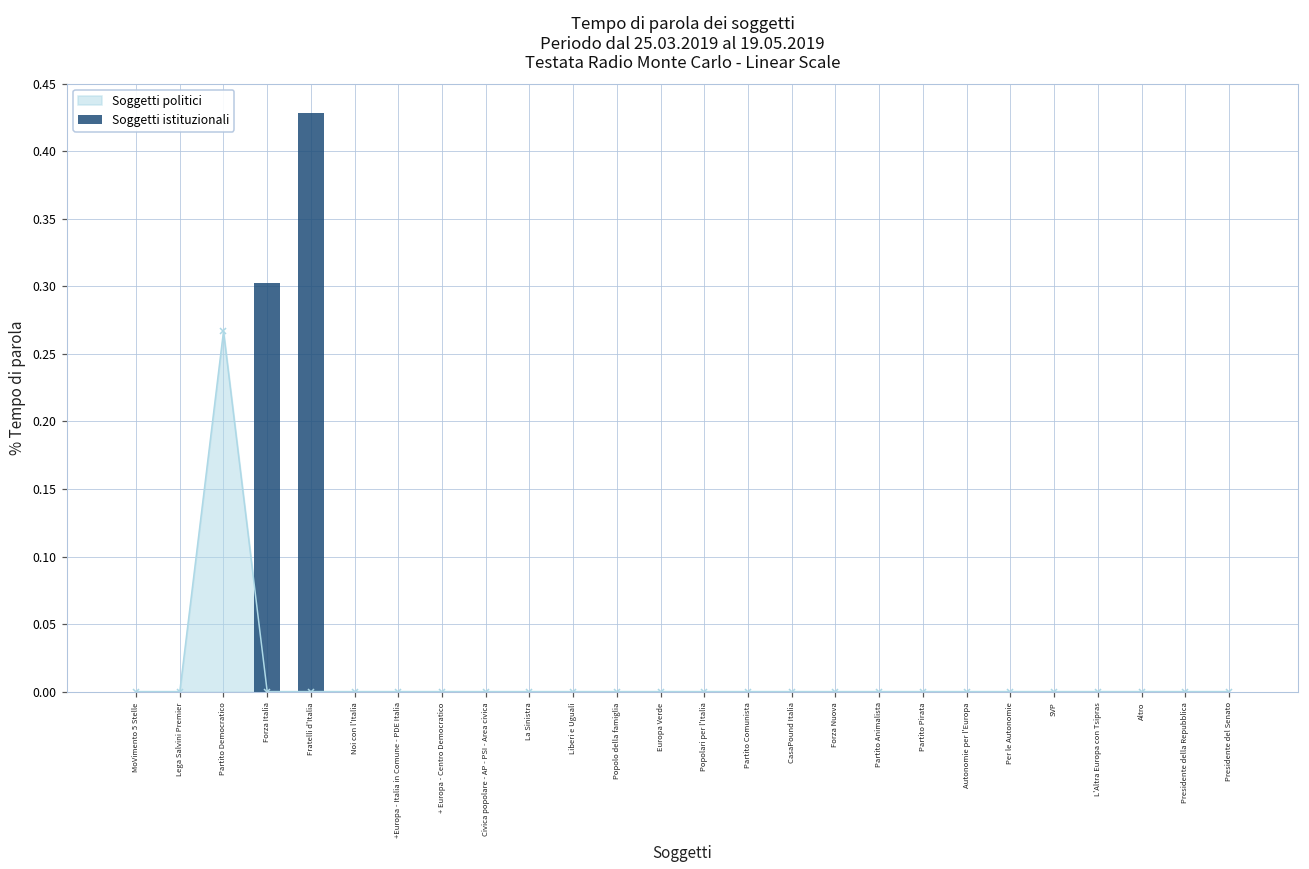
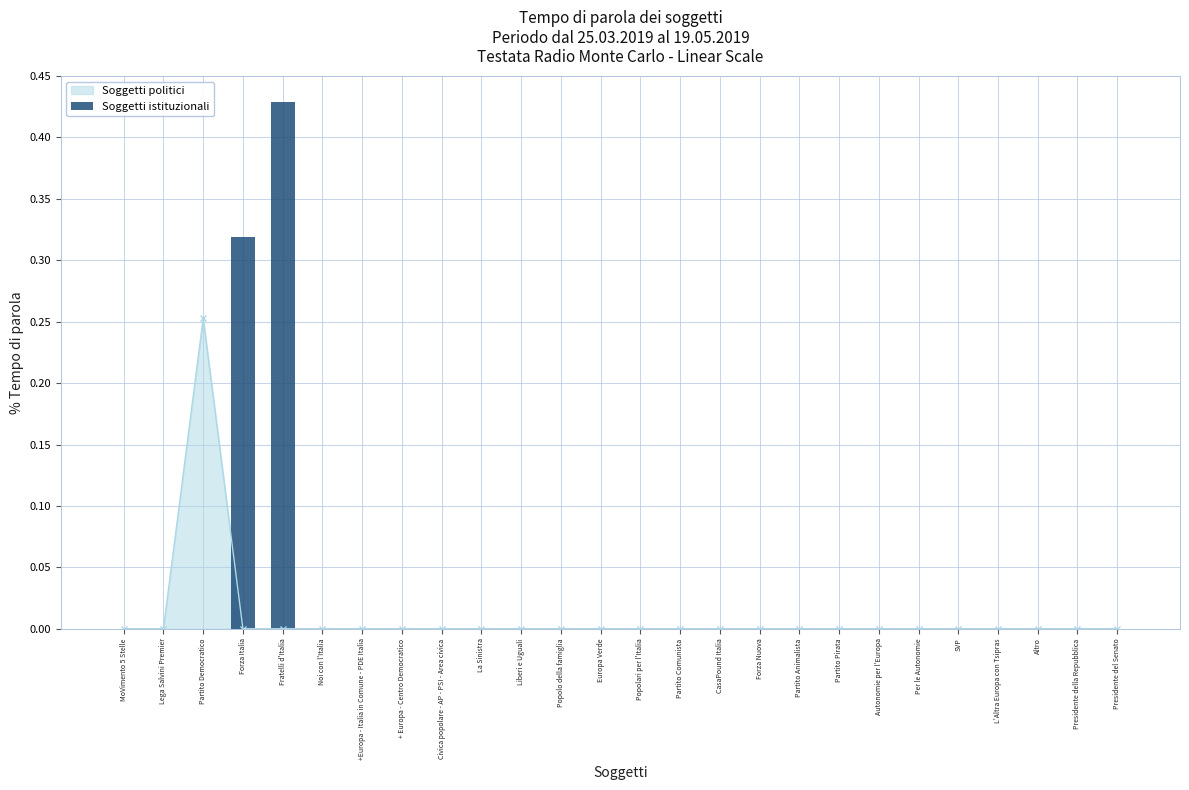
  {
    "Soggetti politici": {
      "MoVimento 5 Stelle": 0.000,
      "Lega Salvini Premier": 0.000,
-     "Partito Democratico": 0.267,
+     "Partito Democratico": 0.253,
      "Forza Italia": 0.000,
      "Fratelli d'Italia": 0.000,
      "Noi con l'Italia": 0.000,
      "+Europa - Italia in Comune - PDE Italia": 0.000,
      "+ Europa - Centro Democratico": 0.000,
      "Civica popolare - AP - PSI - Area civica": 0.000,
      "La Sinistra": 0.000,
      "Liberi e Uguali": 0.000,
      "Popolo della famiglia": 0.000,
      "Europa Verde": 0.000,
      "Popolari per l'Italia": 0.000,
      "Partito Comunista": 0.000,
      "CasaPound Italia": 0.000,
      "Forza Nuova": 0.000,
      "Partito Animalista": 0.000,
      "Partito Pirata": 0.000,
      "Autonomie per l'Europa": 0.000,
      "Per le Autonomie": 0.000,
      "SVP": 0.000,
      "L'Altra Europa con Tsipras": 0.000,
      "Altro": 0.000,
      "Presidente della Repubblica": 0.000,
      "Presidente del Senato": 0.000
    },
    "Soggetti istituzionali": {
      "MoVimento 5 Stelle": 0.000,
      "Lega Salvini Premier": 0.000,
      "Partito Democratico": 0.000,
-     "Forza Italia": 0.302,
+     "Forza Italia": 0.319,
      "Fratelli d'Italia": 0.429,
      "Noi con l'Italia": 0.000,
      "+Europa - Italia in Comune - PDE Italia": 0.000,
      "+ Europa - Centro Democratico": 0.000,
      "Civica popolare - AP - PSI - Area civica": 0.000,
      "La Sinistra": 0.000,
      "Liberi e Uguali": 0.000,
      "Popolo della famiglia": 0.000,
      "Europa Verde": 0.000,
      "Popolari per l'Italia": 0.000,
      "Partito Comunista": 0.000,
      "CasaPound Italia": 0.000,
      "Forza Nuova": 0.000,
      "Partito Animalista": 0.000,
      "Partito Pirata": 0.000,
      "Autonomie per l'Europa": 0.000,
      "Per le Autonomie": 0.000,
      "SVP": 0.000,
      "L'Altra Europa con Tsipras": 0.000,
      "Altro": 0.000,
      "Presidente della Repubblica": 0.000,
      "Presidente del Senato": 0.000
    }
  }
